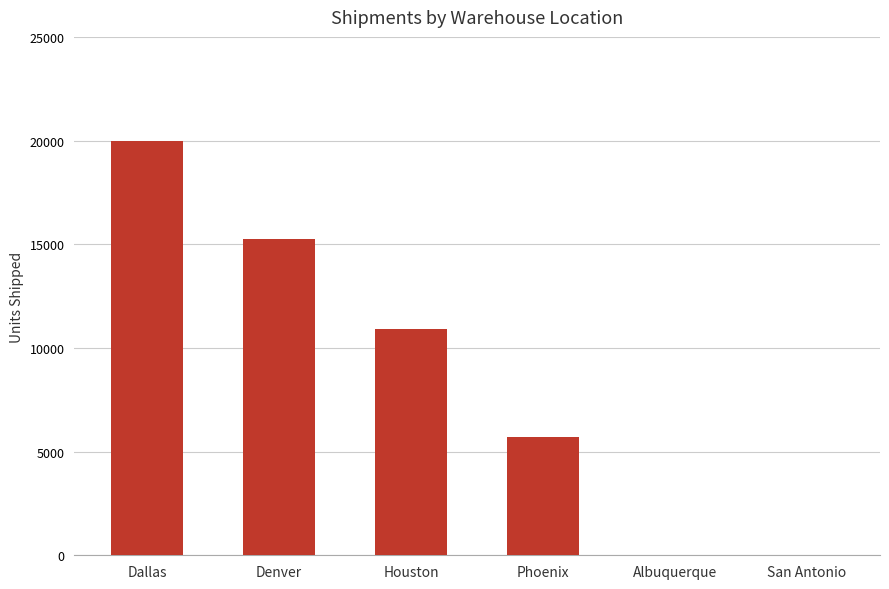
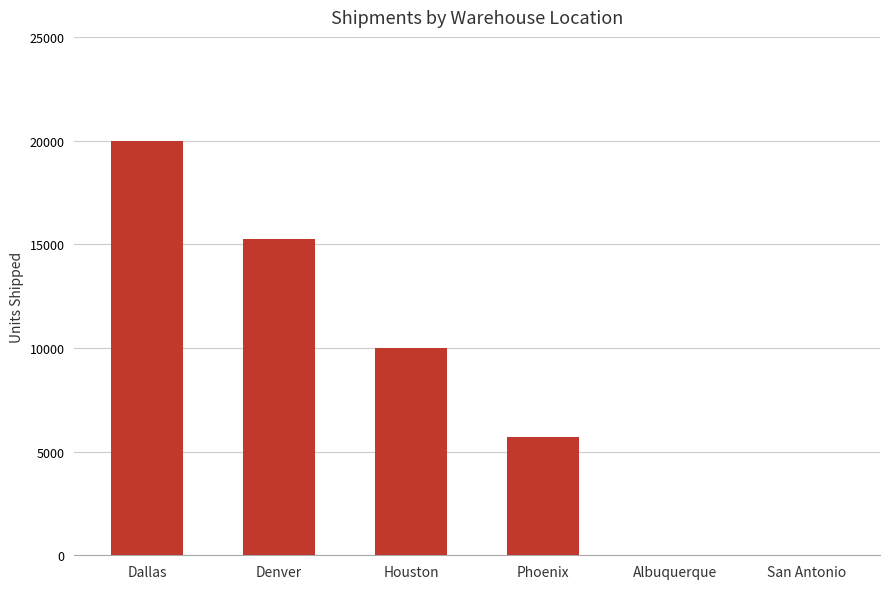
  {
    "Dallas": 20000,
    "Denver": 15200,
-   "Houston": 10900,
+   "Houston": 10000,
    "Phoenix": 5700,
    "Albuquerque": 0,
    "San Antonio": 0
  }
